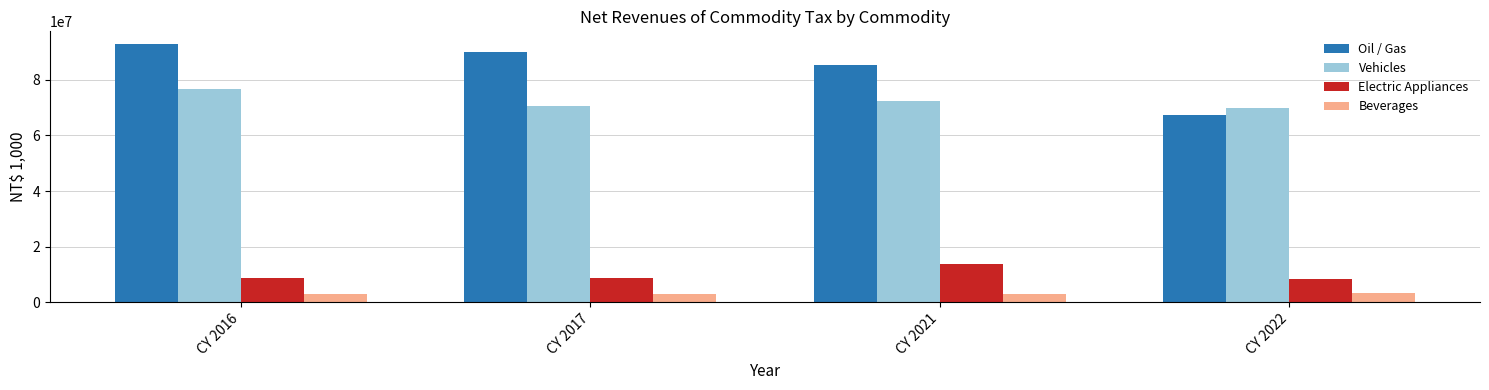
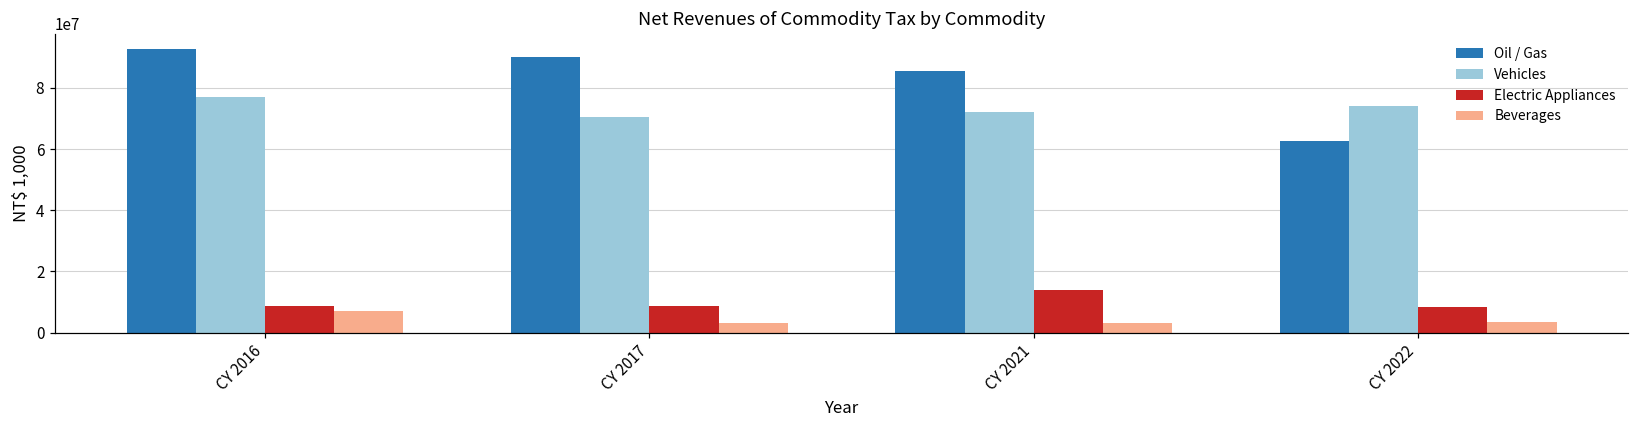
  {
    "Oil / Gas": {
      "CY 2016": 93000000,
      "CY 2017": 90000000,
      "CY 2021": 85000000,
-     "CY 2022": 67000000
+     "CY 2022": 62000000
    },
    "Vehicles": {
      "CY 2016": 77000000,
      "CY 2017": 71000000,
      "CY 2021": 72000000,
-     "CY 2022": 70000000
+     "CY 2022": 74000000
    },
    "Electric Appliances": {
      "CY 2016": 9000000,
      "CY 2017": 9000000,
      "CY 2021": 14000000,
      "CY 2022": 8000000
    },
    "Beverages": {
-     "CY 2016": 3000000,
+     "CY 2016": 7000000,
      "CY 2017": 3000000,
      "CY 2021": 3000000,
      "CY 2022": 3000000
    }
  }
